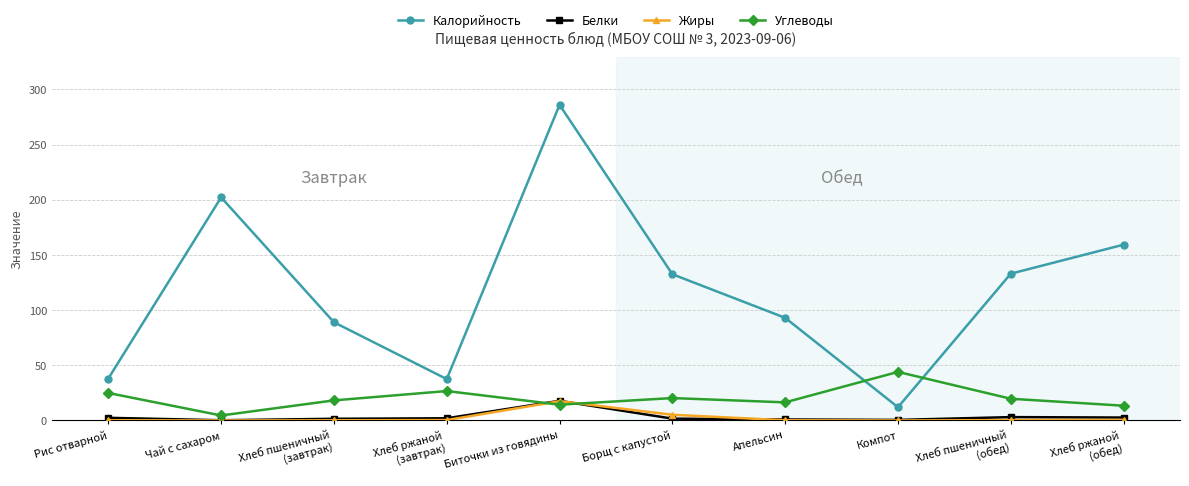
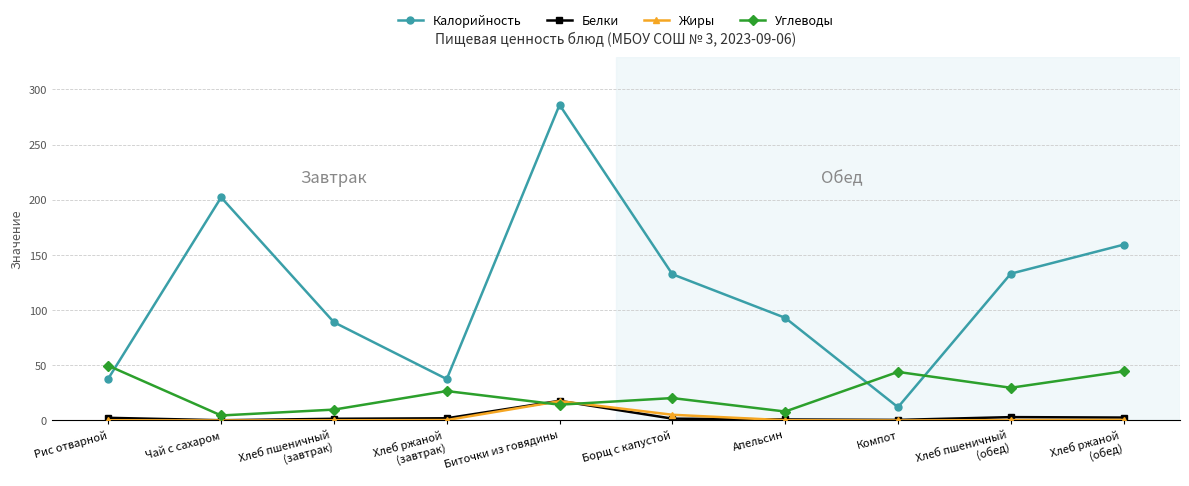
  {
    "Калорийность": {
      "Рис отварной": 38,
      "Чай с сахаром": 202,
      "Хлеб пшеничный (завтрак)": 89,
      "Хлеб ржаной (завтрак)": 38,
      "Биточки из говядины": 286,
      "Борщ с капустой": 133,
      "Апельсин": 93,
      "Компот": 12,
      "Хлеб пшеничный (обед)": 133,
      "Хлеб ржаной (обед)": 159
    },
    "Белки": {
      "Борщ с капустой": 2,
      "Хлеб пшеничный (обед)": 3
    },
    "Жиры": {
      "Борщ с капустой": 5,
      "Хлеб пшеничный (обед)": 0
    },
    "Углеводы": {
-     "Рис отварной": 25,
+     "Рис отварной": 50,
      "Чай с сахаром": 5,
-     "Хлеб пшеничный (завтрак)": 18,
+     "Хлеб пшеничный (завтрак)": 10,
      "Хлеб ржаной (завтрак)": 27,
      "Биточки из говядины": 14,
      "Борщ с капустой": 20,
-     "Апельсин": 16,
+     "Апельсин": 8,
      "Компот": 44,
-     "Хлеб пшеничный (обед)": 20,
-     "Хлеб ржаной (обед)": 13
+     "Хлеб пшеничный (обед)": 30,
+     "Хлеб ржаной (обед)": 45
    }
  }
